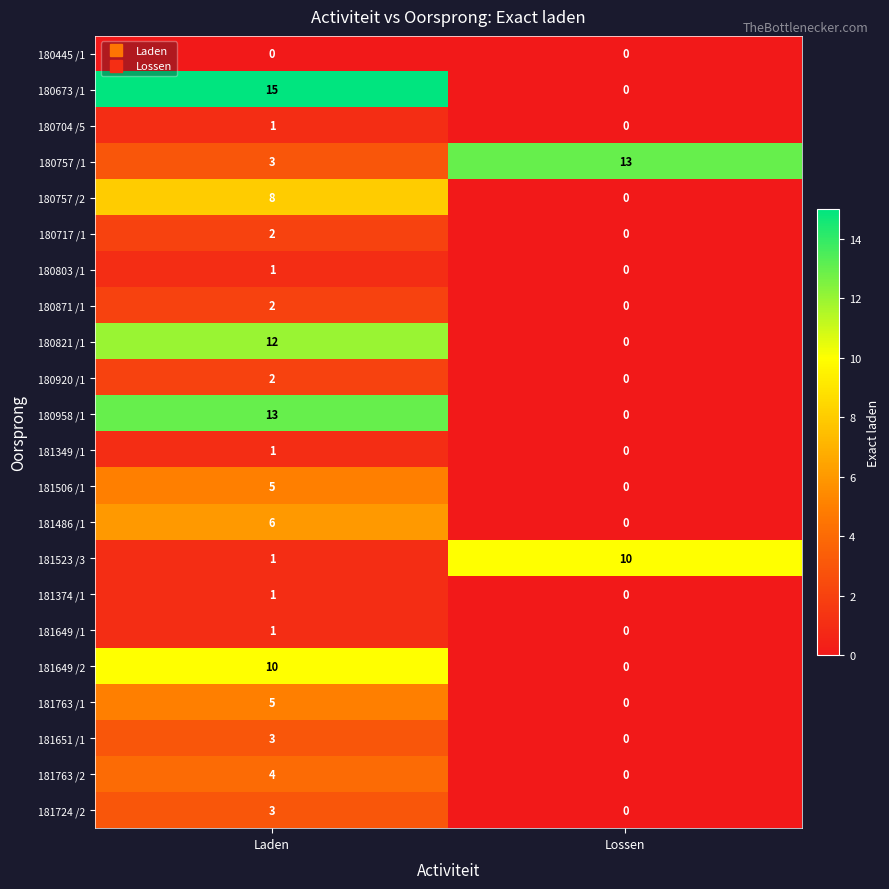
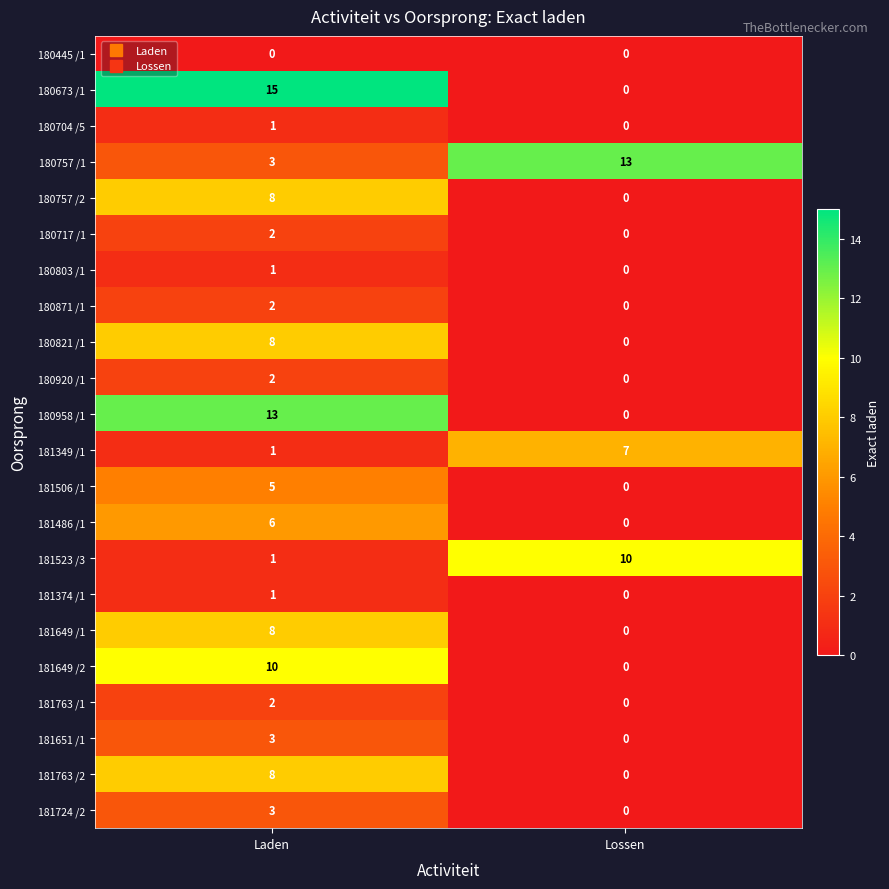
  {
    "180445 /1": {
      "Laden": 0,
      "Lossen": 0
    },
    "180673 /1": {
      "Laden": 15,
      "Lossen": 0
    },
    "180704 /5": {
      "Laden": 1,
      "Lossen": 0
    },
    "180757 /1": {
      "Laden": 3,
      "Lossen": 13
    },
    "180757 /2": {
      "Laden": 8,
      "Lossen": 0
    },
    "180717 /1": {
      "Laden": 2,
      "Lossen": 0
    },
    "180803 /1": {
      "Laden": 1,
      "Lossen": 0
    },
    "180871 /1": {
      "Laden": 2,
      "Lossen": 0
    },
    "180821 /1": {
-     "Laden": 12,
+     "Laden": 8,
      "Lossen": 0
    },
    "180920 /1": {
      "Laden": 2,
      "Lossen": 0
    },
    "180958 /1": {
      "Laden": 13,
      "Lossen": 0
    },
    "181349 /1": {
      "Laden": 1,
-     "Lossen": 0
+     "Lossen": 7
    },
    "181506 /1": {
      "Laden": 5,
      "Lossen": 0
    },
    "181486 /1": {
      "Laden": 6,
      "Lossen": 0
    },
    "181523 /3": {
      "Laden": 1,
      "Lossen": 10
    },
    "181374 /1": {
      "Laden": 1,
      "Lossen": 0
    },
    "181649 /1": {
-     "Laden": 1,
+     "Laden": 8,
      "Lossen": 0
    },
    "181649 /2": {
      "Laden": 10,
      "Lossen": 0
    },
    "181763 /1": {
-     "Laden": 5,
+     "Laden": 2,
      "Lossen": 0
    },
    "181651 /1": {
      "Laden": 3,
      "Lossen": 0
    },
    "181763 /2": {
-     "Laden": 4,
+     "Laden": 8,
      "Lossen": 0
    },
    "181724 /2": {
      "Laden": 3,
      "Lossen": 0
    }
  }
